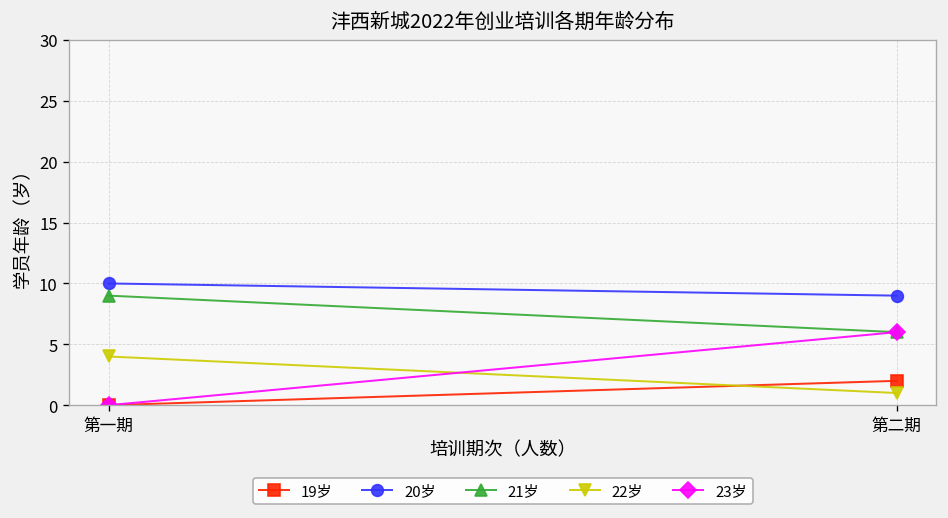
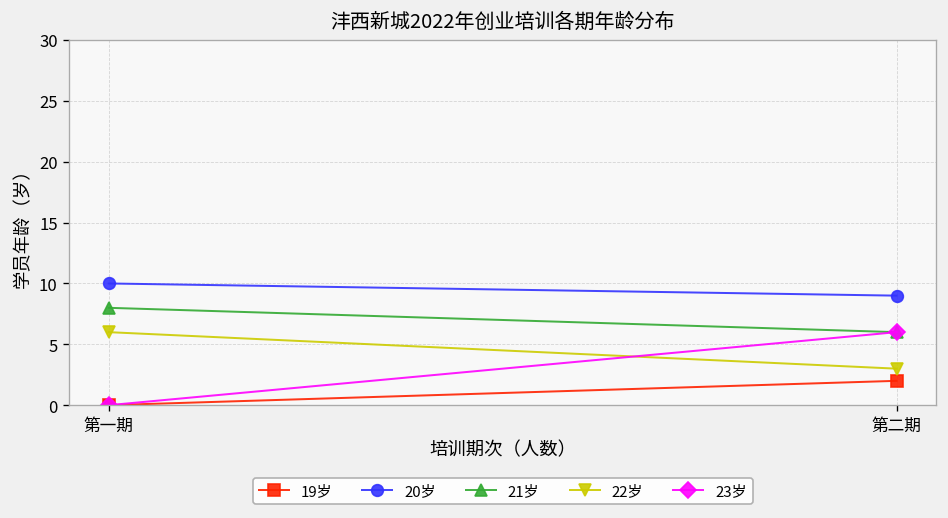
  {
    "19岁": {
      "第二期": 2
    },
    "20岁": {
      "第一期": 10,
      "第二期": 9
    },
    "21岁": {
-     "第一期": 9
+     "第一期": 8
    },
    "22岁": {
-     "第一期": 4,
-     "第二期": 1
+     "第一期": 6,
+     "第二期": 3
    }
  }
